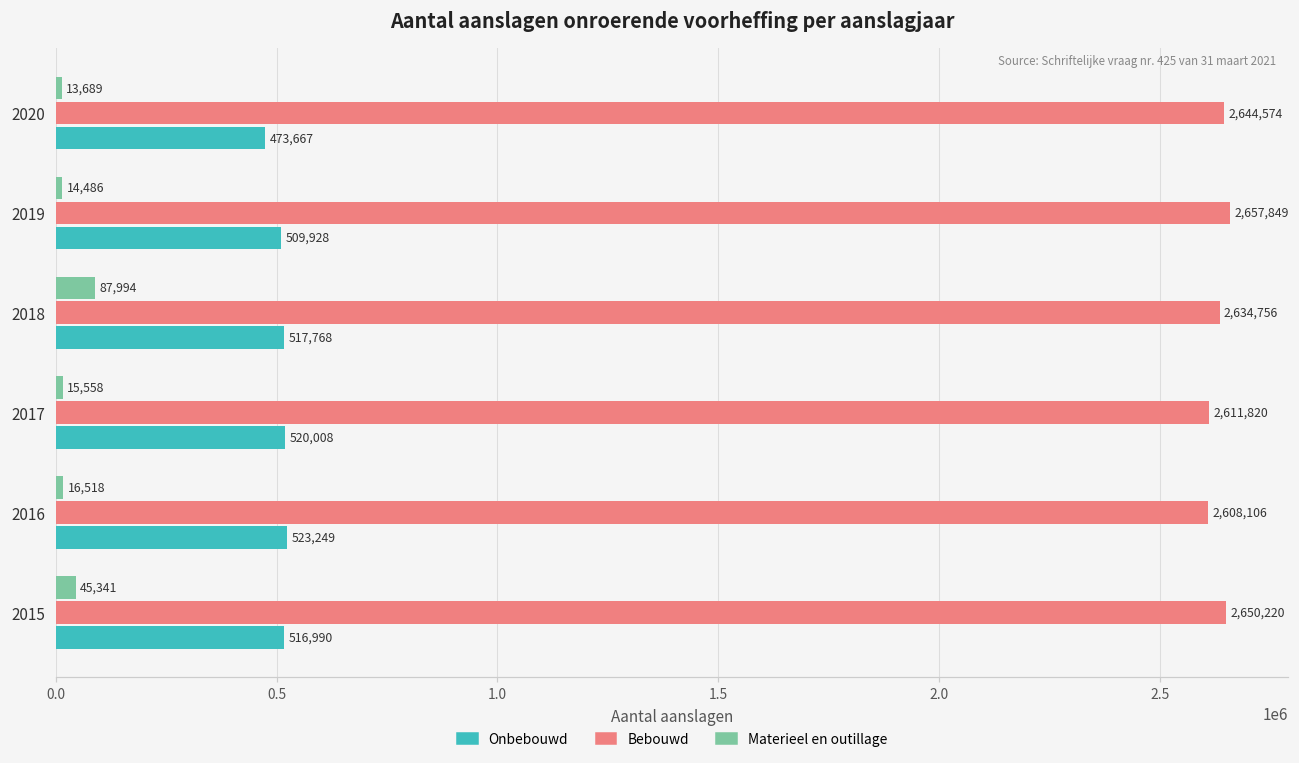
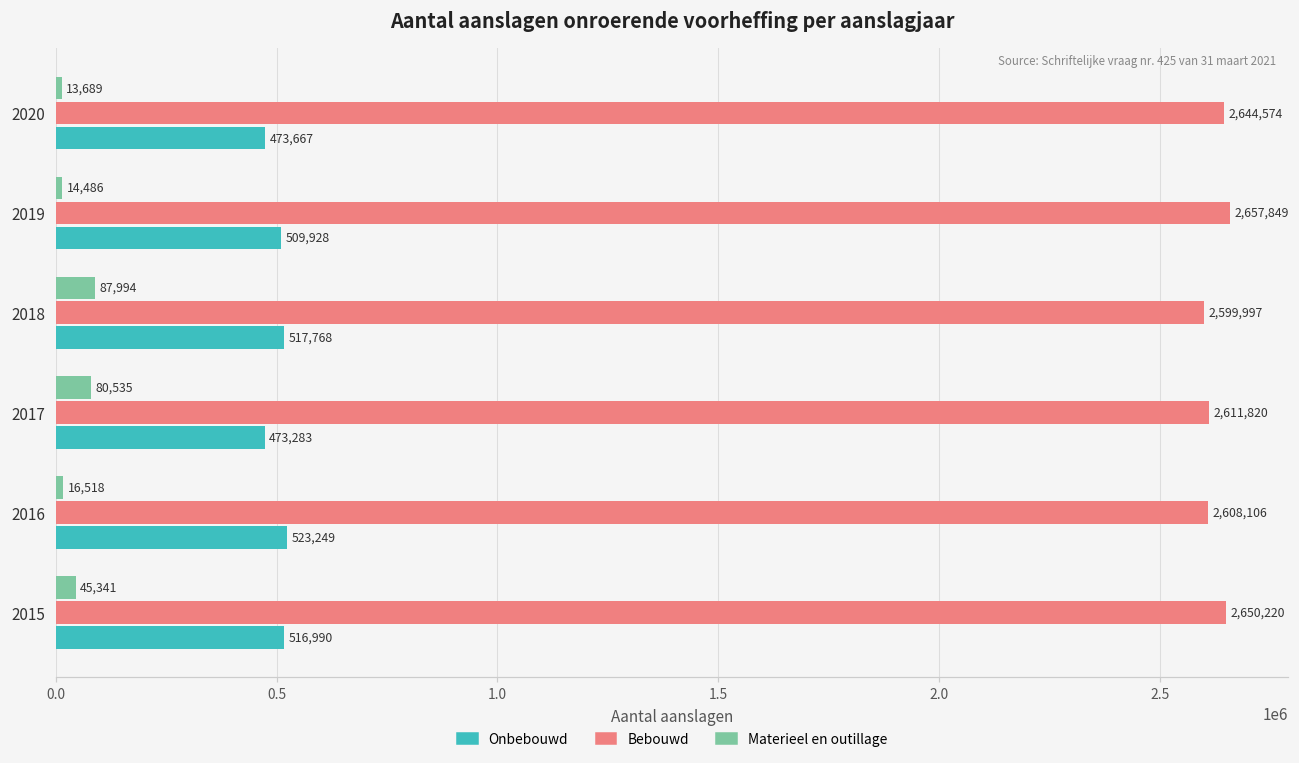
  {
    "Onbebouwd": {
      "2020": "473,667",
      "2019": "509,928",
      "2018": "517,768",
-     "2017": "520,008",
+     "2017": "473,283",
      "2016": "523,249",
      "2015": "516,990"
    },
    "Bebouwd": {
      "2020": "2,644,574",
      "2019": "2,657,849",
-     "2018": "2,634,756",
+     "2018": "2,599,997",
      "2017": "2,611,820",
      "2016": "2,608,106",
      "2015": "2,650,220"
    },
    "Materieel en outillage": {
      "2020": "13,689",
      "2019": "14,486",
      "2018": "87,994",
-     "2017": "15,558",
+     "2017": "80,535",
      "2016": "16,518",
      "2015": "45,341"
    }
  }
